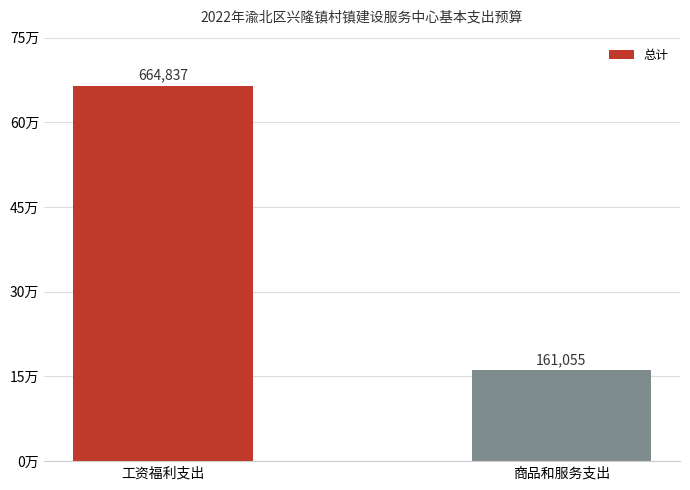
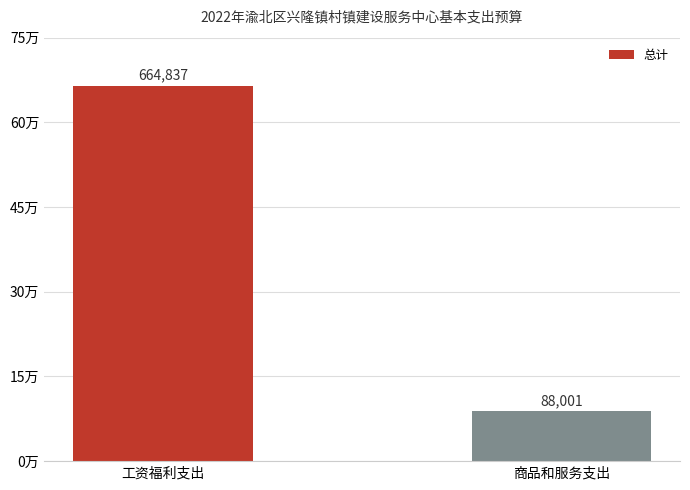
  {
    "工资福利支出": "664,837",
-   "商品和服务支出": "161,055"
+   "商品和服务支出": "88,001"
  }
